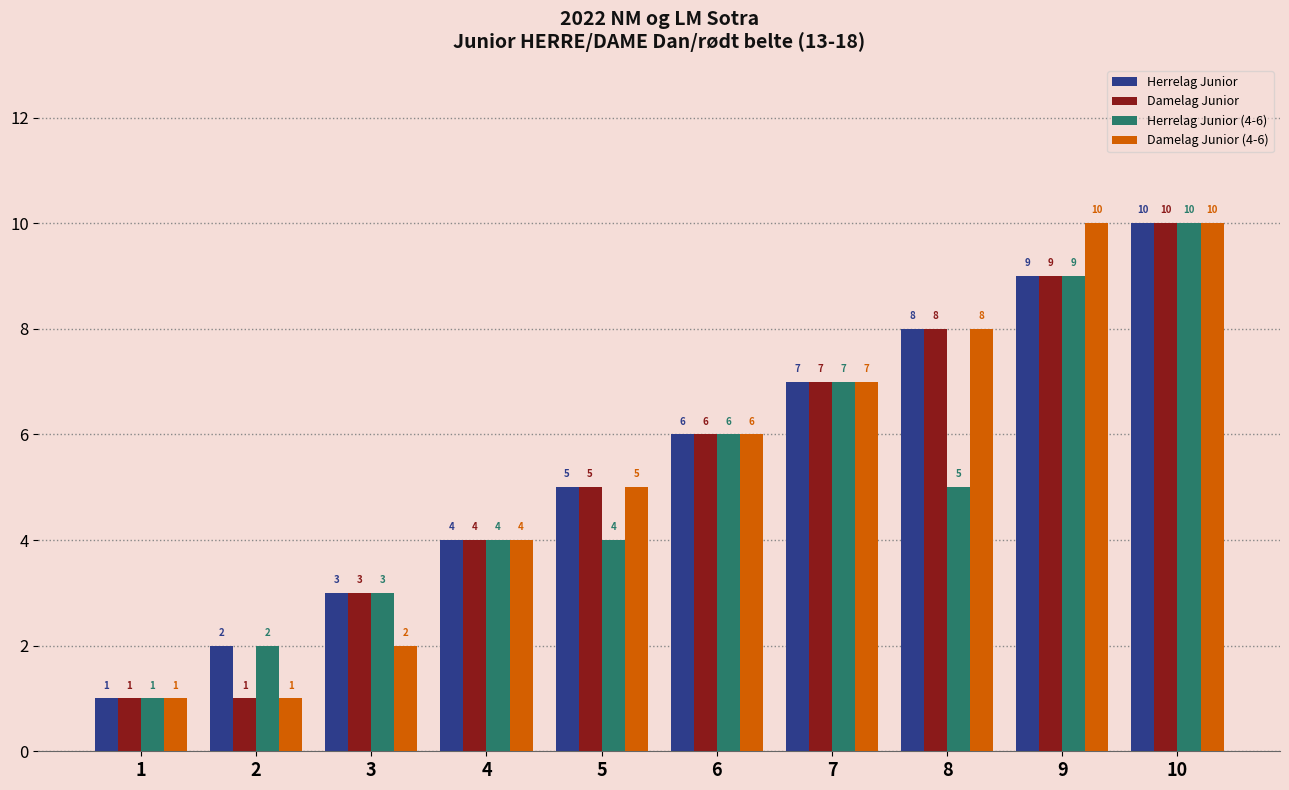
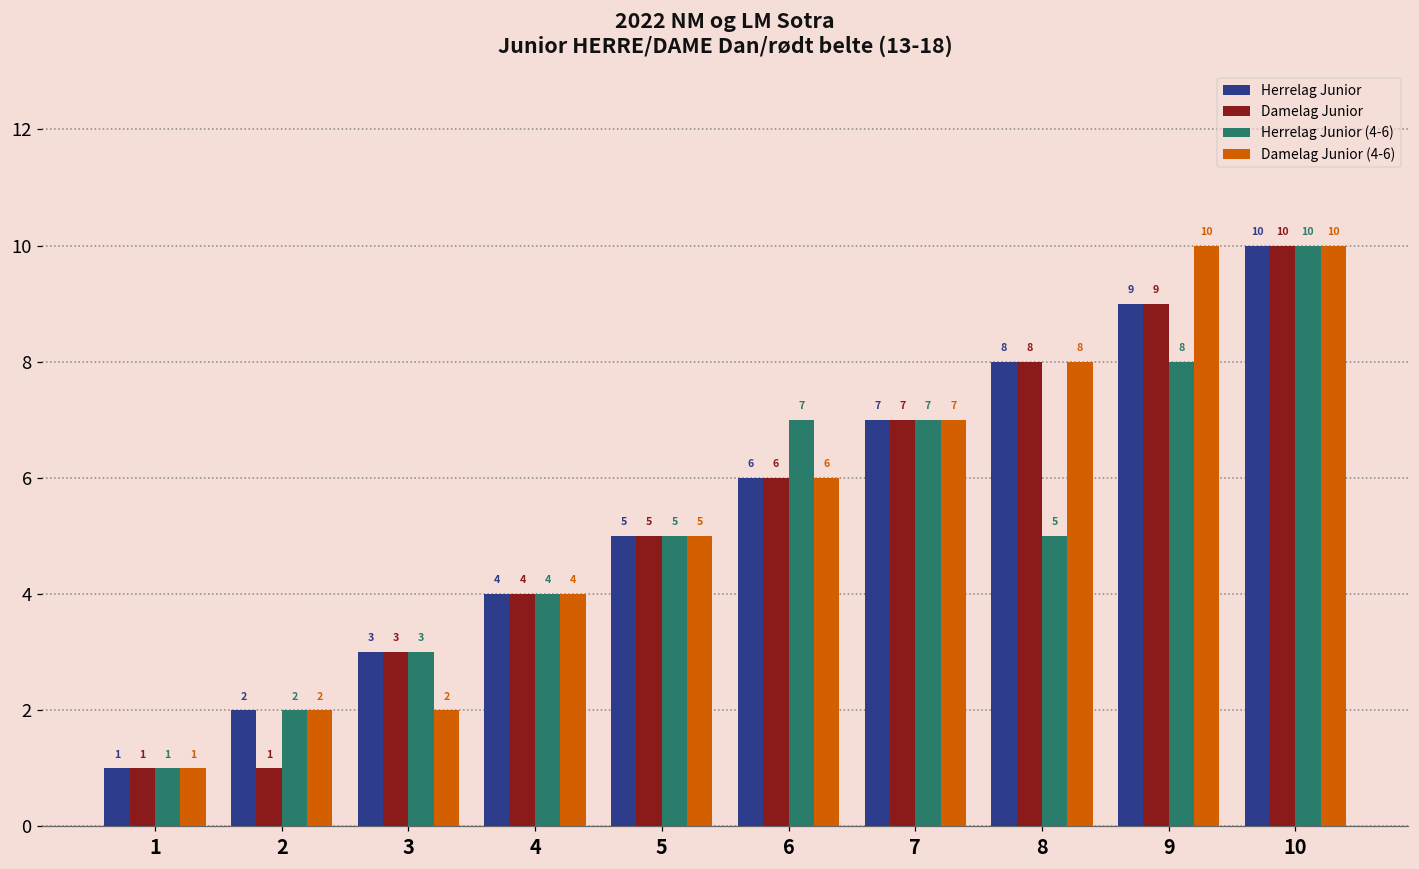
  {
    "Herrelag Junior": {
      "1": 1,
      "2": 2,
      "3": 3,
      "4": 4,
      "5": 5,
      "6": 6,
      "7": 7,
      "8": 8,
      "9": 9,
      "10": 10
    },
    "Damelag Junior": {
      "1": 1,
      "2": 1,
      "3": 3,
      "4": 4,
      "5": 5,
      "6": 6,
      "7": 7,
      "8": 8,
      "9": 9,
      "10": 10
    },
    "Herrelag Junior (4-6)": {
      "1": 1,
      "2": 2,
      "3": 3,
      "4": 4,
-     "5": 4,
-     "6": 6,
+     "5": 5,
+     "6": 7,
      "7": 7,
      "8": 5,
-     "9": 9,
+     "9": 8,
      "10": 10
    },
    "Damelag Junior (4-6)": {
      "1": 1,
-     "2": 1,
+     "2": 2,
      "3": 2,
      "4": 4,
      "5": 5,
      "6": 6,
      "7": 7,
      "8": 8,
      "9": 10,
      "10": 10
    }
  }
